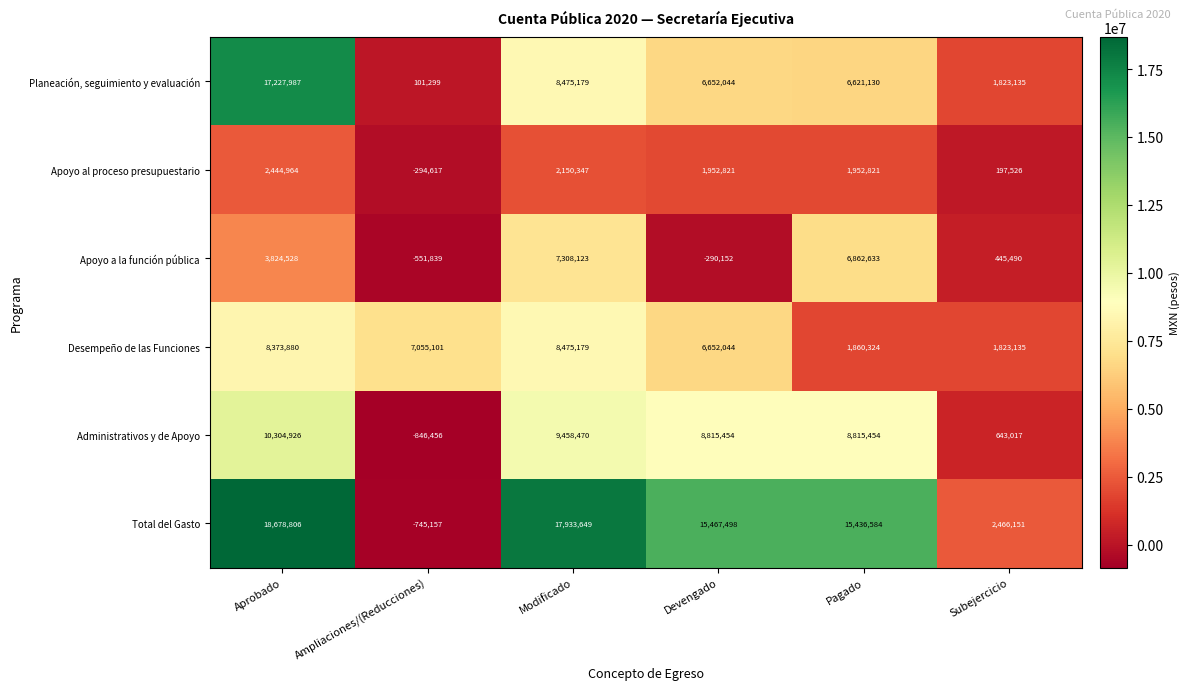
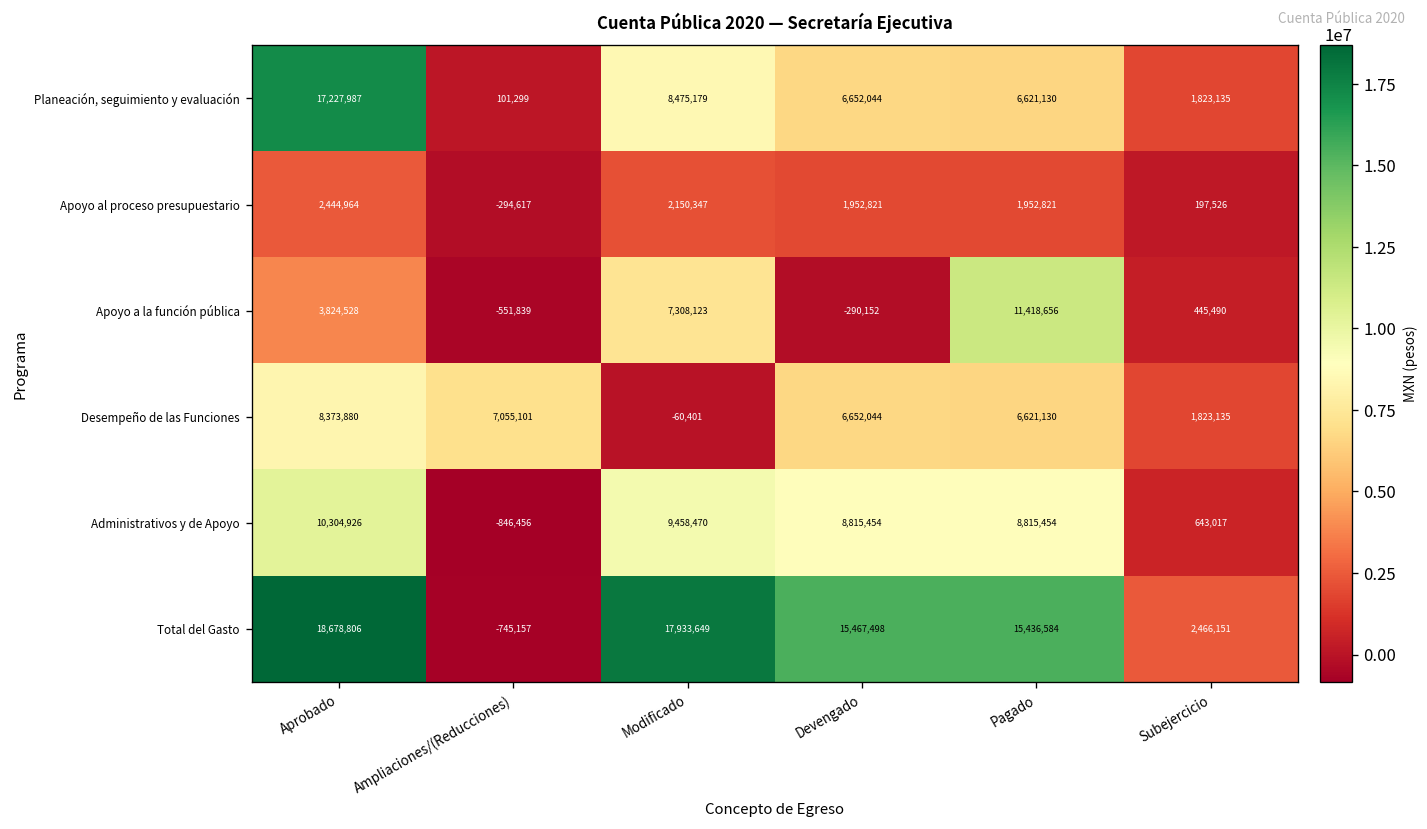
  {
    "Planeación, seguimiento y evaluación": {
      "Aprobado": "17,227,987",
      "Ampliaciones/(Reducciones)": "101,299",
      "Modificado": "8,475,179",
      "Devengado": "6,652,044",
      "Pagado": "6,621,130",
      "Subejercicio": "1,823,135"
    },
    "Apoyo al proceso presupuestario": {
      "Aprobado": "2,444,964",
      "Ampliaciones/(Reducciones)": "-294,617",
      "Modificado": "2,150,347",
      "Devengado": "1,952,821",
      "Pagado": "1,952,821",
      "Subejercicio": "197,526"
    },
    "Apoyo a la función pública": {
      "Aprobado": "3,824,528",
      "Ampliaciones/(Reducciones)": "-551,839",
      "Modificado": "7,308,123",
      "Devengado": "-290,152",
-     "Pagado": "6,862,633",
+     "Pagado": "11,418,656",
      "Subejercicio": "445,490"
    },
    "Desempeño de las Funciones": {
      "Aprobado": "8,373,880",
      "Ampliaciones/(Reducciones)": "7,055,101",
-     "Modificado": "8,475,179",
+     "Modificado": "-60,401",
      "Devengado": "6,652,044",
-     "Pagado": "1,860,324",
+     "Pagado": "6,621,130",
      "Subejercicio": "1,823,135"
    },
    "Administrativos y de Apoyo": {
      "Aprobado": "10,304,926",
      "Ampliaciones/(Reducciones)": "-846,456",
      "Modificado": "9,458,470",
      "Devengado": "8,815,454",
      "Pagado": "8,815,454",
      "Subejercicio": "643,017"
    },
    "Total del Gasto": {
      "Aprobado": "18,678,806",
      "Ampliaciones/(Reducciones)": "-745,157",
      "Modificado": "17,933,649",
      "Devengado": "15,467,498",
      "Pagado": "15,436,584",
      "Subejercicio": "2,466,151"
    }
  }
